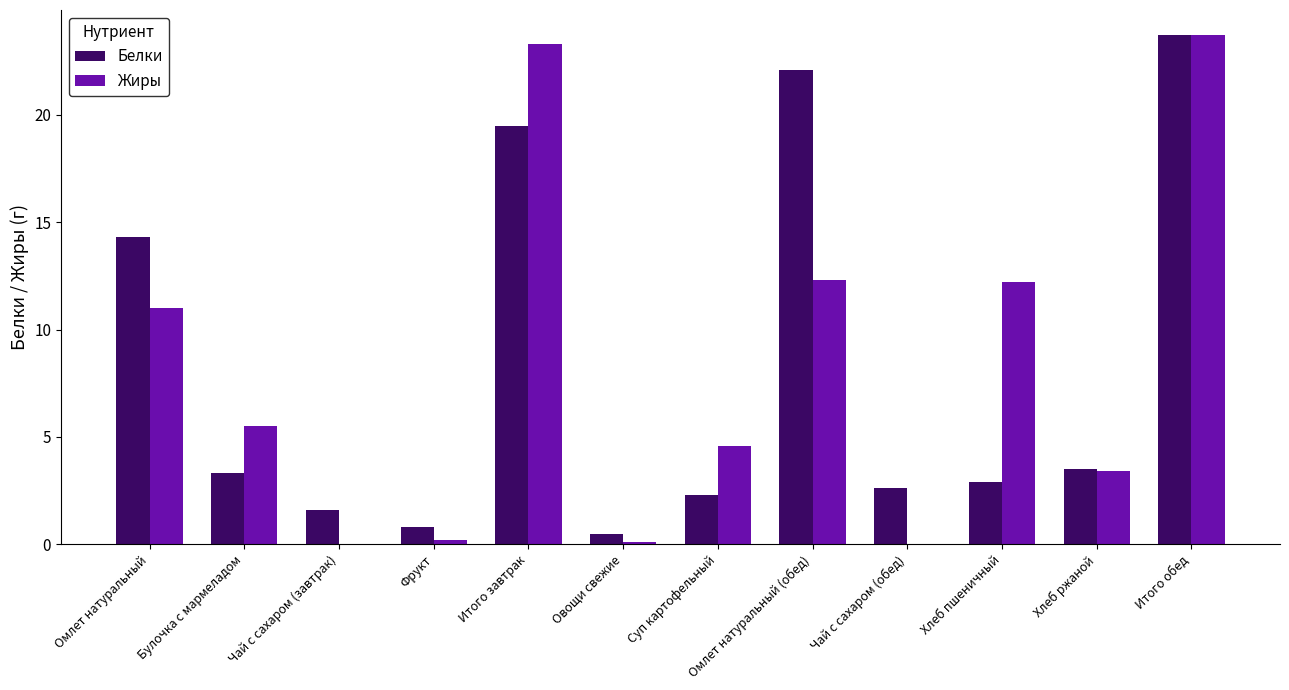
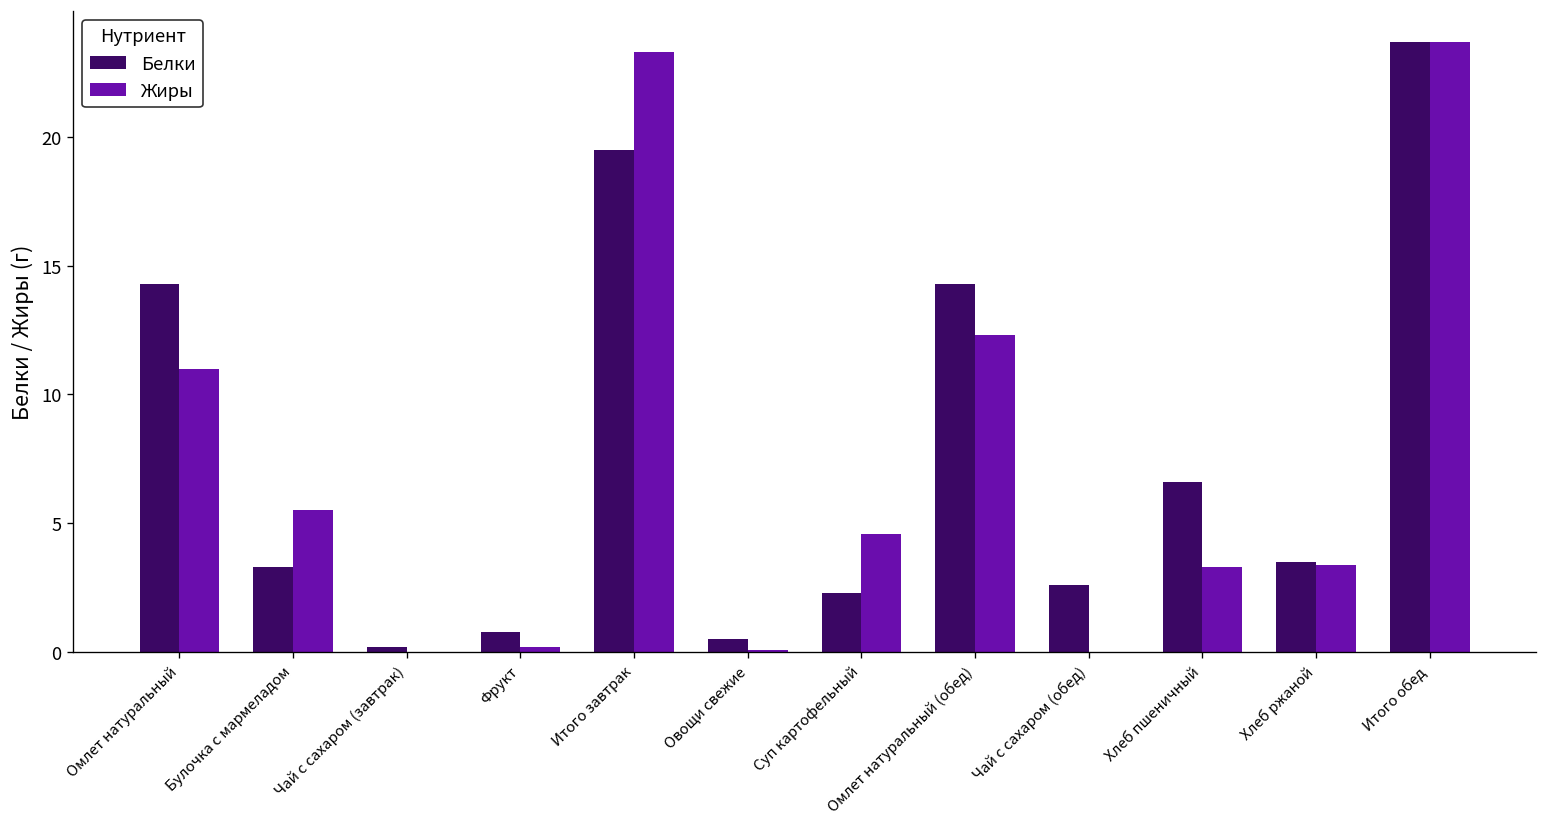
  {
    "Белки": {
      "Омлет натуральный": 14.3,
      "Булочка с мармеладом": 3.3,
-     "Чай с сахаром (завтрак)": 1.6,
+     "Чай с сахаром (завтрак)": 0.2,
      "Фрукт": 0.8,
      "Итого завтрак": 19.5,
      "Овощи свежие": 0.5,
      "Суп картофельный": 2.3,
-     "Омлет натуральный (обед)": 22.1,
+     "Омлет натуральный (обед)": 14.3,
      "Чай с сахаром (обед)": 2.6,
-     "Хлеб пшеничный": 2.9,
+     "Хлеб пшеничный": 6.6,
      "Хлеб ржаной": 3.5,
      "Итого обед": 23.7
    },
    "Жиры": {
      "Омлет натуральный": 11.0,
      "Булочка с мармеладом": 5.5,
      "Чай с сахаром (завтрак)": 0.0,
      "Фрукт": 0.2,
      "Итого завтрак": 23.3,
      "Суп картофельный": 4.6,
      "Омлет натуральный (обед)": 12.3,
      "Чай с сахаром (обед)": 0.0,
-     "Хлеб пшеничный": 12.2,
+     "Хлеб пшеничный": 3.3,
      "Хлеб ржаной": 3.4,
      "Итого обед": 23.7
    }
  }
